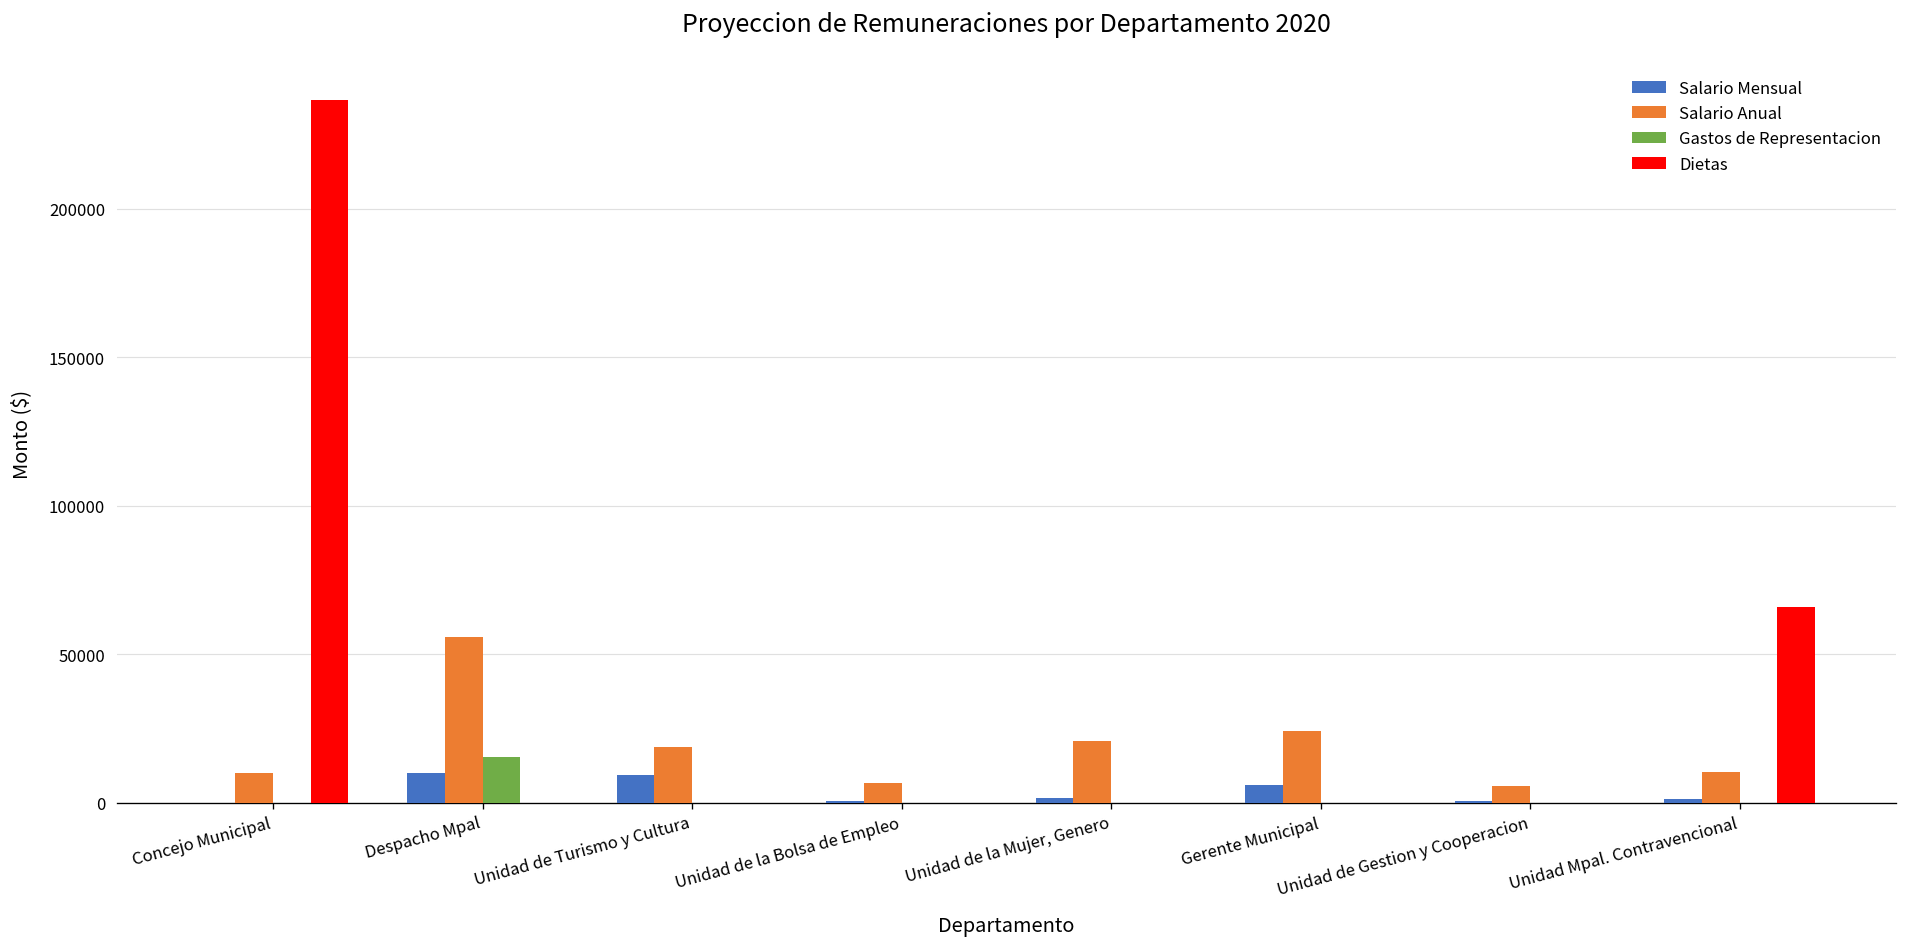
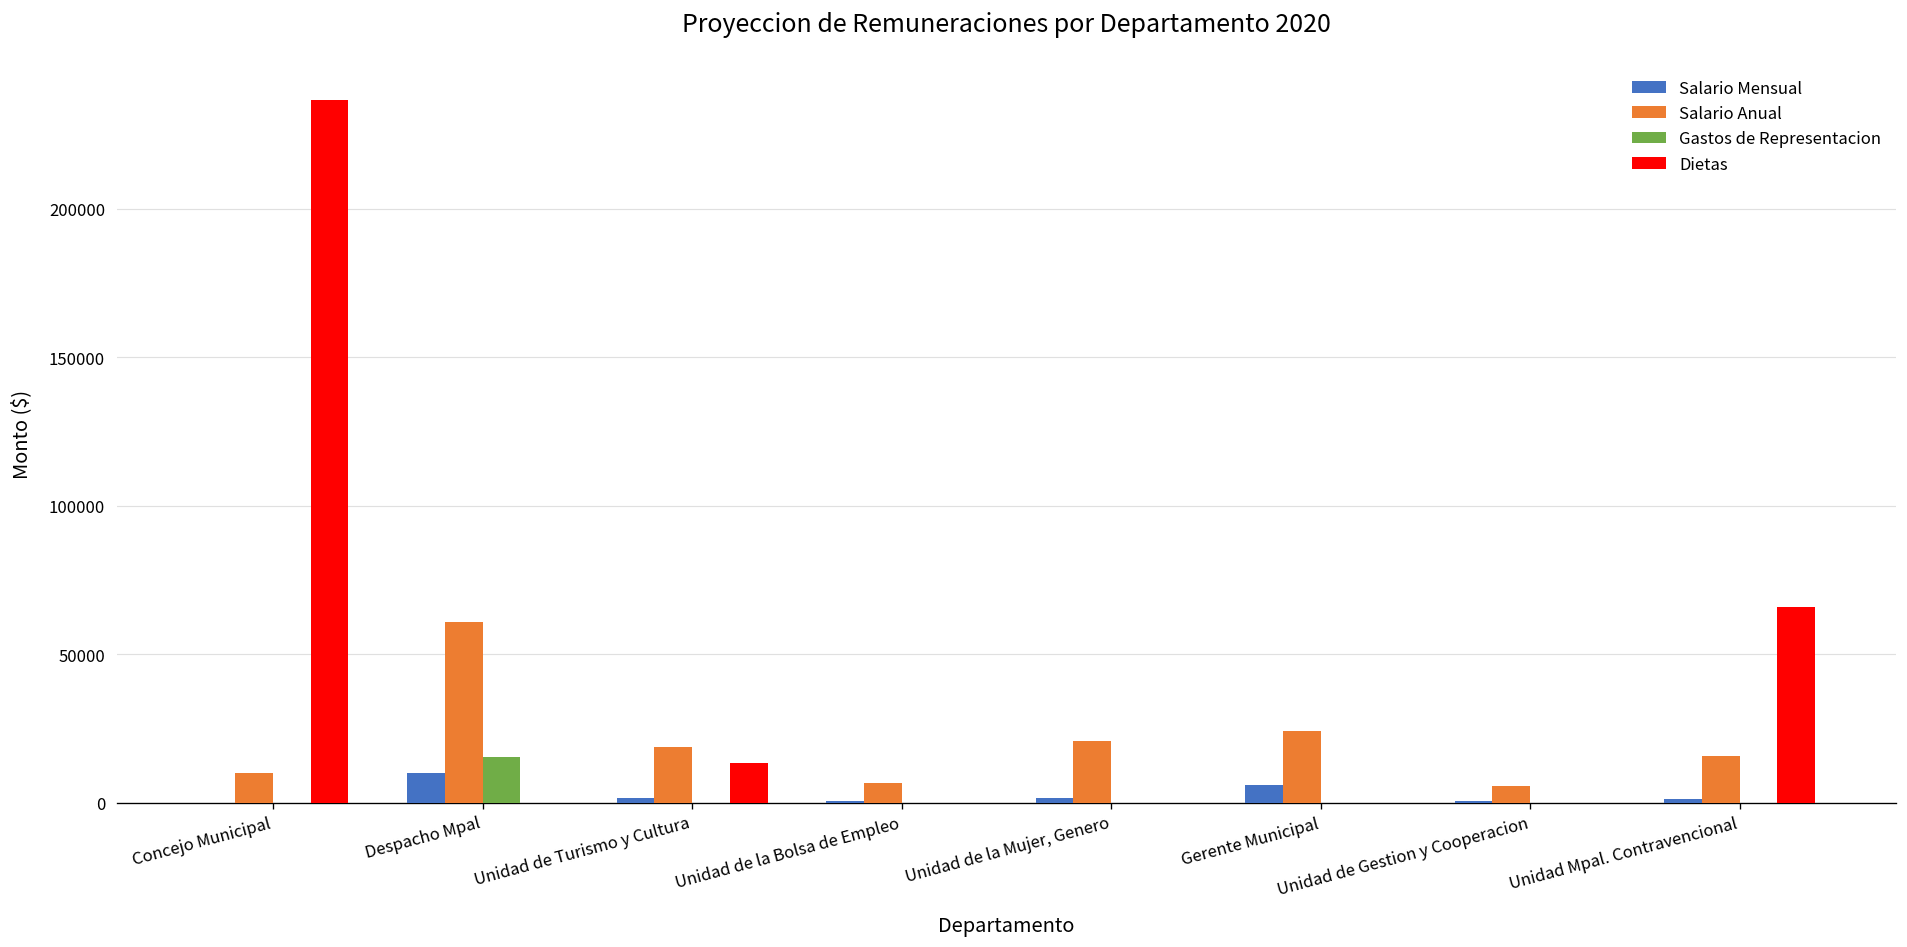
  {
    "Salario Mensual": {
      "Concejo Municipal": 0,
      "Despacho Mpal": 10000,
-     "Unidad de Turismo y Cultura": 9000,
+     "Unidad de Turismo y Cultura": 2000,
      "Unidad de la Mujer, Genero": 2000,
      "Gerente Municipal": 6000,
      "Unidad Mpal. Contravencional": 1000
    },
    "Salario Anual": {
      "Concejo Municipal": 10000,
-     "Despacho Mpal": 56000,
+     "Despacho Mpal": 61000,
      "Unidad de Turismo y Cultura": 19000,
      "Unidad de la Bolsa de Empleo": 7000,
      "Unidad de la Mujer, Genero": 21000,
      "Gerente Municipal": 24000,
      "Unidad de Gestion y Cooperacion": 6000,
-     "Unidad Mpal. Contravencional": 11000
+     "Unidad Mpal. Contravencional": 16000
    },
    "Gastos de Representacion": {
      "Concejo Municipal": 0,
      "Despacho Mpal": 16000,
      "Unidad de Turismo y Cultura": 0,
      "Unidad de la Bolsa de Empleo": 0,
      "Unidad de la Mujer, Genero": 0,
      "Gerente Municipal": 0,
      "Unidad de Gestion y Cooperacion": 0,
      "Unidad Mpal. Contravencional": 0
    },
    "Dietas": {
      "Concejo Municipal": 237000,
      "Despacho Mpal": 0,
-     "Unidad de Turismo y Cultura": 0,
+     "Unidad de Turismo y Cultura": 13000,
      "Unidad de la Bolsa de Empleo": 0,
      "Unidad de la Mujer, Genero": 0,
      "Gerente Municipal": 0,
      "Unidad de Gestion y Cooperacion": 0,
      "Unidad Mpal. Contravencional": 66000
    }
  }
